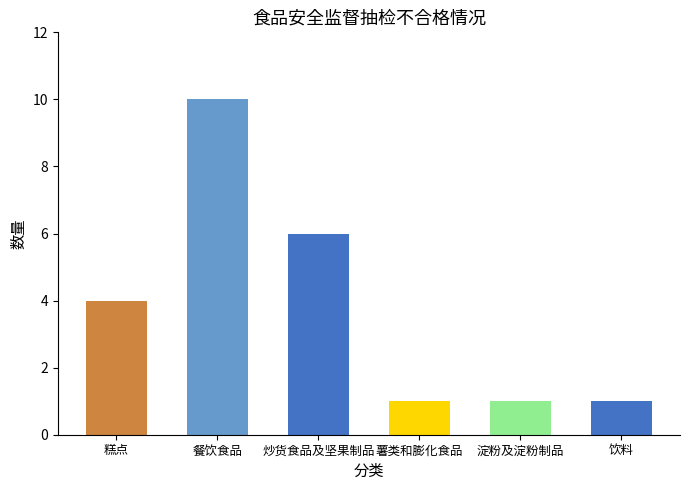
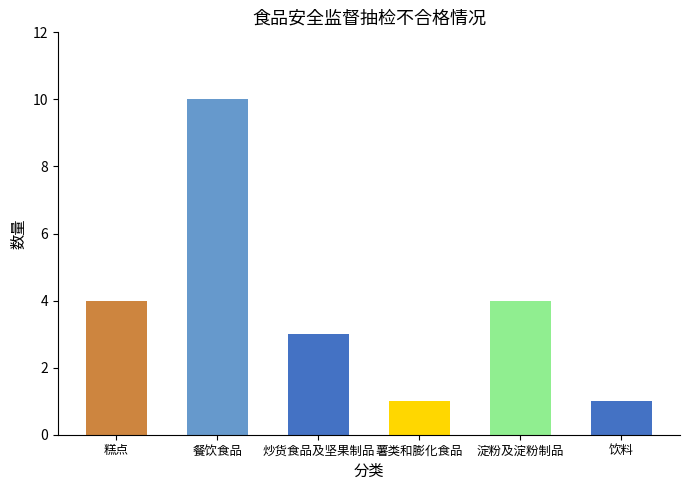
  {
    "糕点": 4,
    "餐饮食品": 10,
-   "炒货食品及坚果制品": 6,
+   "炒货食品及坚果制品": 3,
    "薯类和膨化食品": 1,
-   "淀粉及淀粉制品": 1,
+   "淀粉及淀粉制品": 4,
    "饮料": 1
  }
